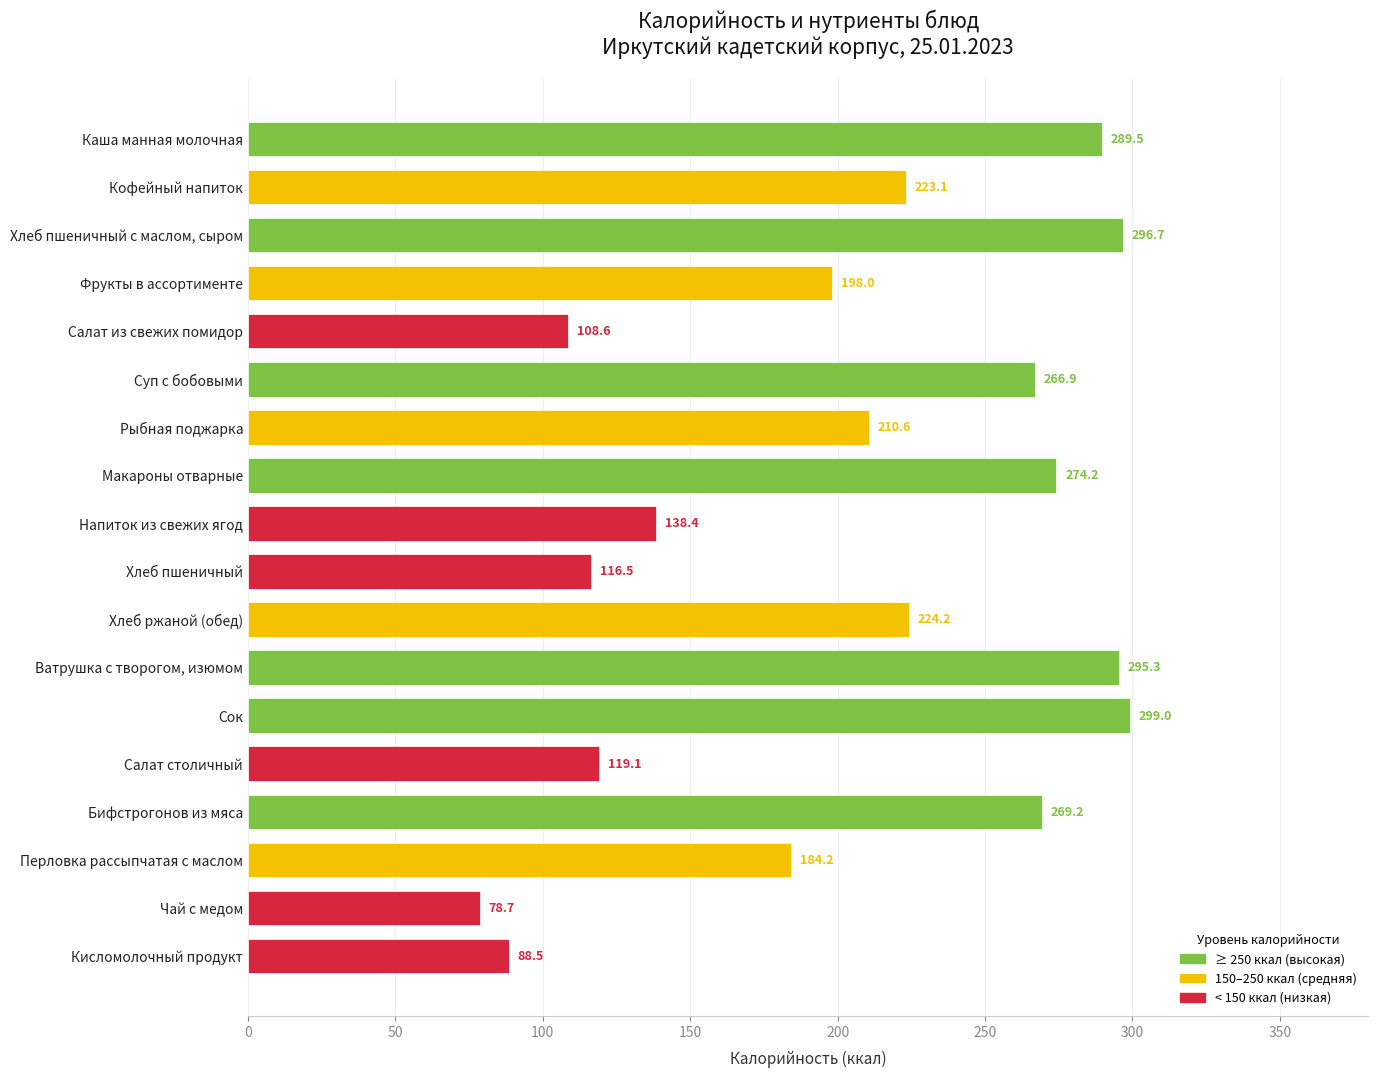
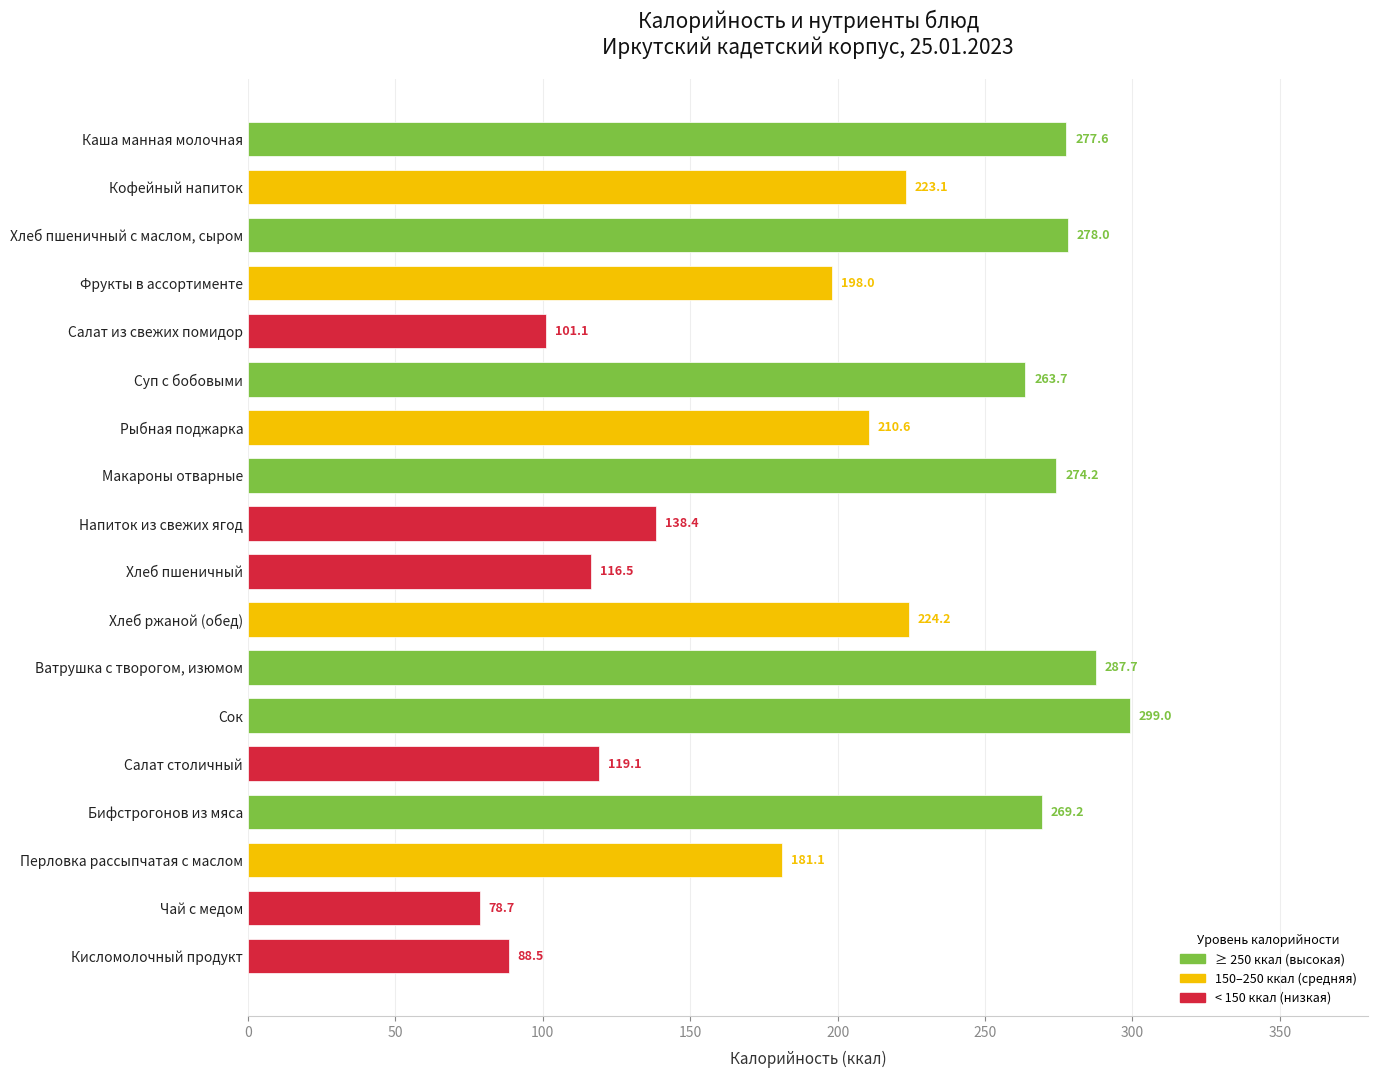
  {
-   "Каша манная молочная": 289.5,
+   "Каша манная молочная": 277.6,
    "Кофейный напиток": 223.1,
-   "Хлеб пшеничный с маслом, сыром": 296.7,
+   "Хлеб пшеничный с маслом, сыром": 278.0,
    "Фрукты в ассортименте": 198.0,
-   "Салат из свежих помидор": 108.6,
-   "Суп с бобовыми": 266.9,
+   "Салат из свежих помидор": 101.1,
+   "Суп с бобовыми": 263.7,
    "Рыбная поджарка": 210.6,
    "Макароны отварные": 274.2,
    "Напиток из свежих ягод": 138.4,
    "Хлеб пшеничный": 116.5,
    "Хлеб ржаной (обед)": 224.2,
-   "Ватрушка с творогом, изюмом": 295.3,
+   "Ватрушка с творогом, изюмом": 287.7,
    "Сок": 299.0,
    "Салат столичный": 119.1,
    "Бифстрогонов из мяса": 269.2,
-   "Перловка рассыпчатая с маслом": 184.2,
+   "Перловка рассыпчатая с маслом": 181.1,
    "Чай с медом": 78.7,
    "Кисломолочный продукт": 88.5
  }
